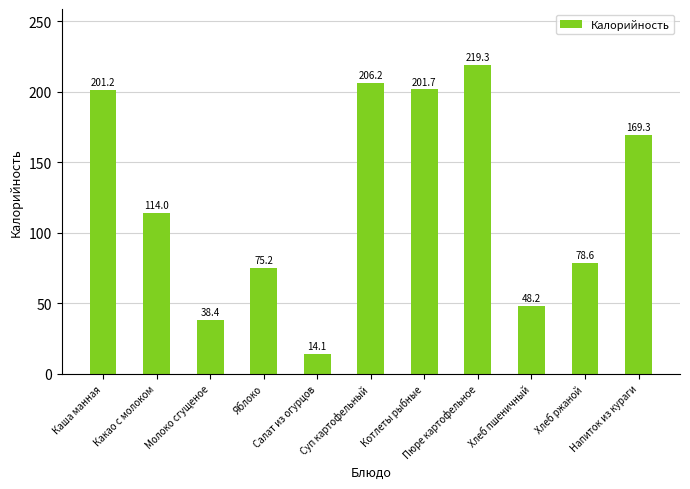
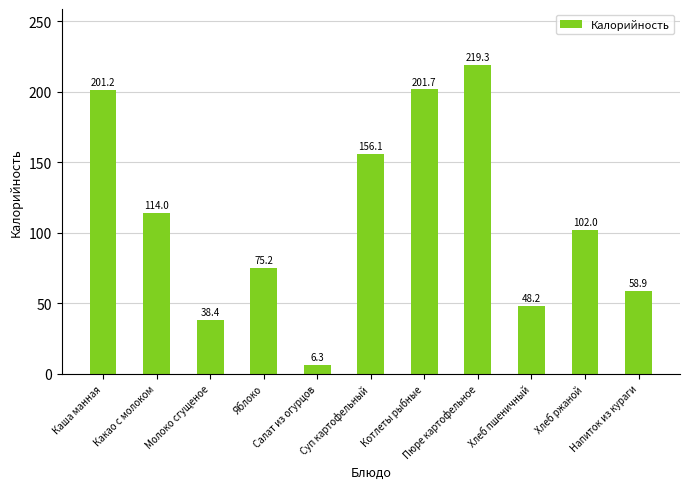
  {
    "Каша манная": 201.2,
    "Какао с молоком": 114.0,
    "Молоко сгущеное": 38.4,
    "Яблоко": 75.2,
-   "Салат из огурцов": 14.1,
-   "Суп картофельный": 206.2,
+   "Салат из огурцов": 6.3,
+   "Суп картофельный": 156.1,
    "Котлеты рыбные": 201.7,
    "Пюре картофельное": 219.3,
    "Хлеб пшеничный": 48.2,
-   "Хлеб ржаной": 78.6,
-   "Напиток из кураги": 169.3
+   "Хлеб ржаной": 102.0,
+   "Напиток из кураги": 58.9
  }
